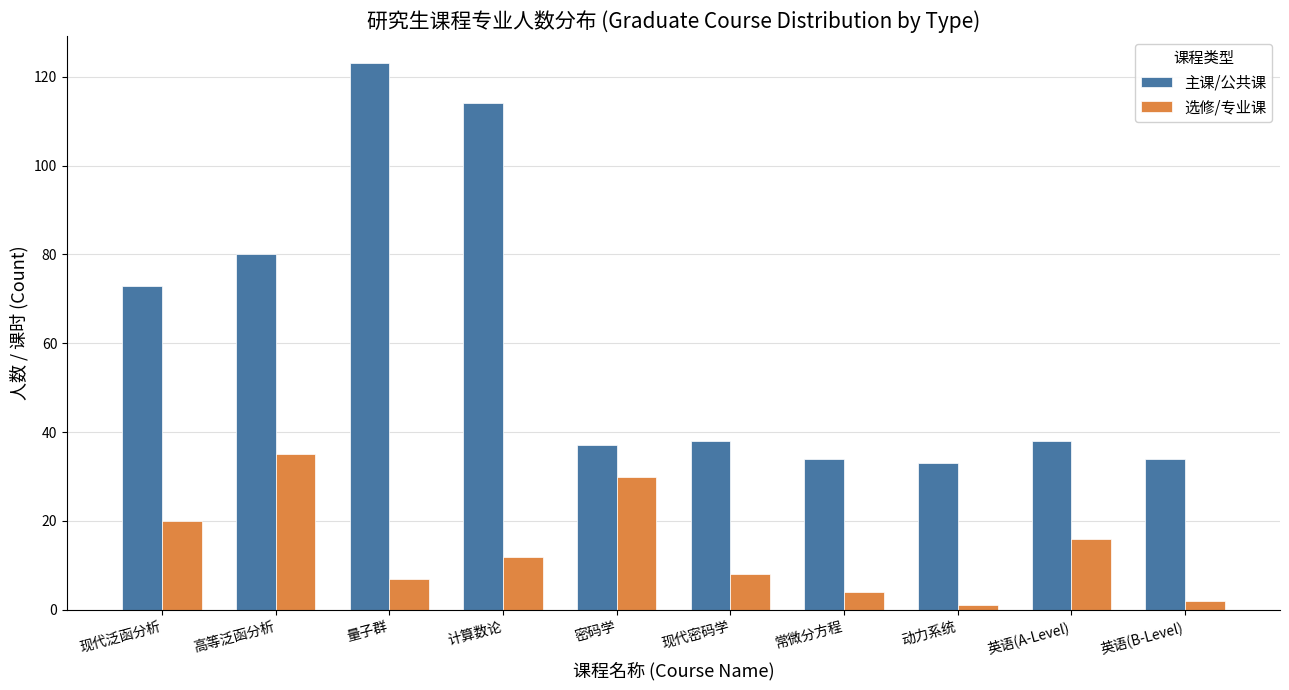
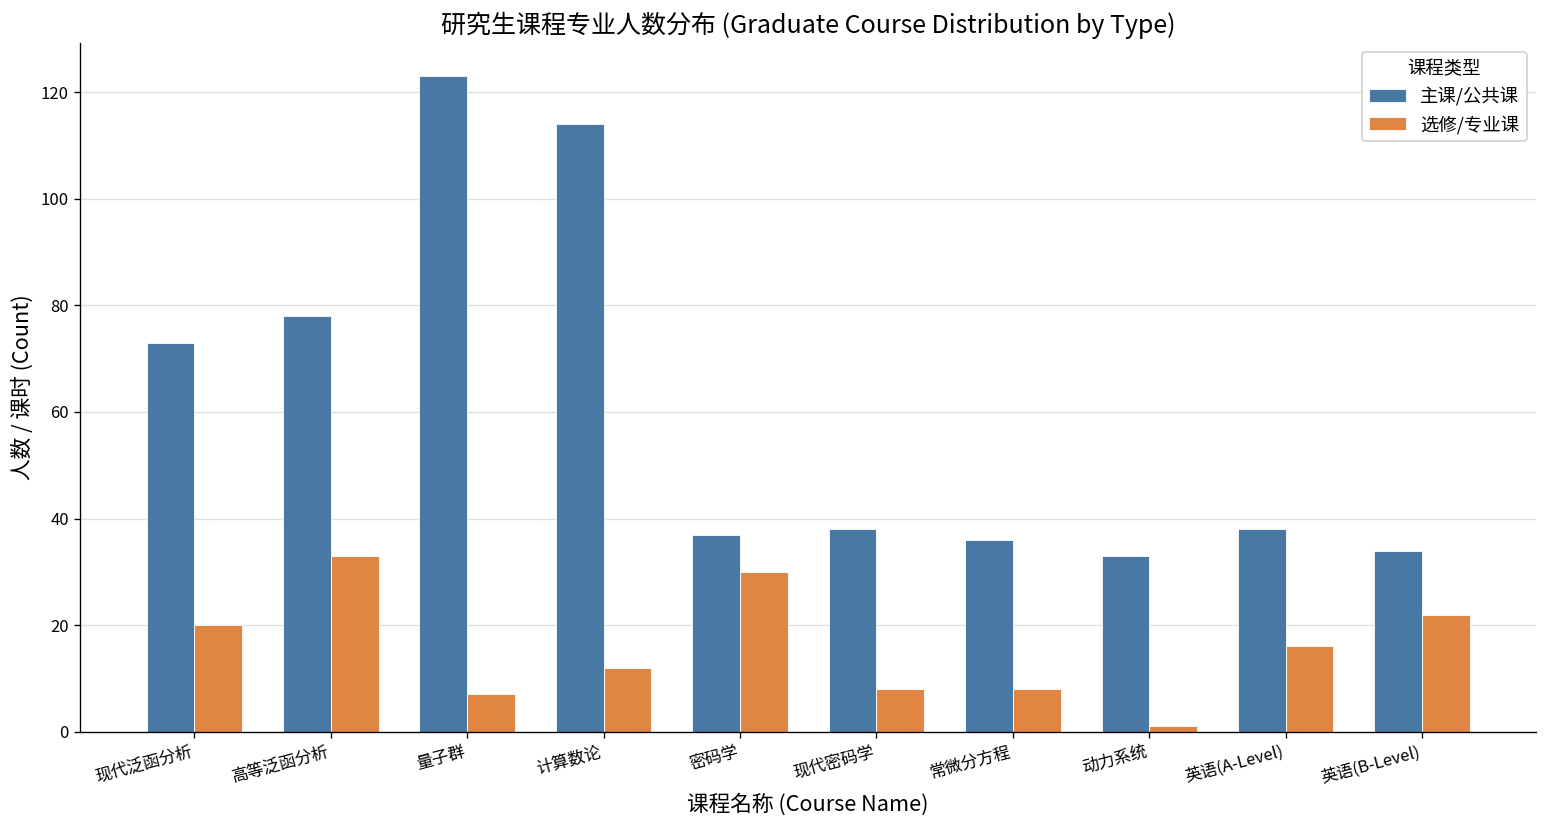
  {
    "主课/公共课": {
      "现代泛函分析": 73,
-     "高等泛函分析": 80,
+     "高等泛函分析": 78,
      "量子群": 123,
      "计算数论": 114,
      "密码学": 37,
      "现代密码学": 38,
-     "常微分方程": 34,
+     "常微分方程": 36,
      "动力系统": 33,
      "英语(A-Level)": 38,
      "英语(B-Level)": 34
    },
    "选修/专业课": {
      "现代泛函分析": 20,
-     "高等泛函分析": 35,
+     "高等泛函分析": 33,
      "量子群": 7,
      "计算数论": 12,
      "密码学": 30,
      "现代密码学": 8,
-     "常微分方程": 4,
+     "常微分方程": 8,
      "动力系统": 1,
      "英语(A-Level)": 16,
-     "英语(B-Level)": 2
+     "英语(B-Level)": 22
    }
  }
